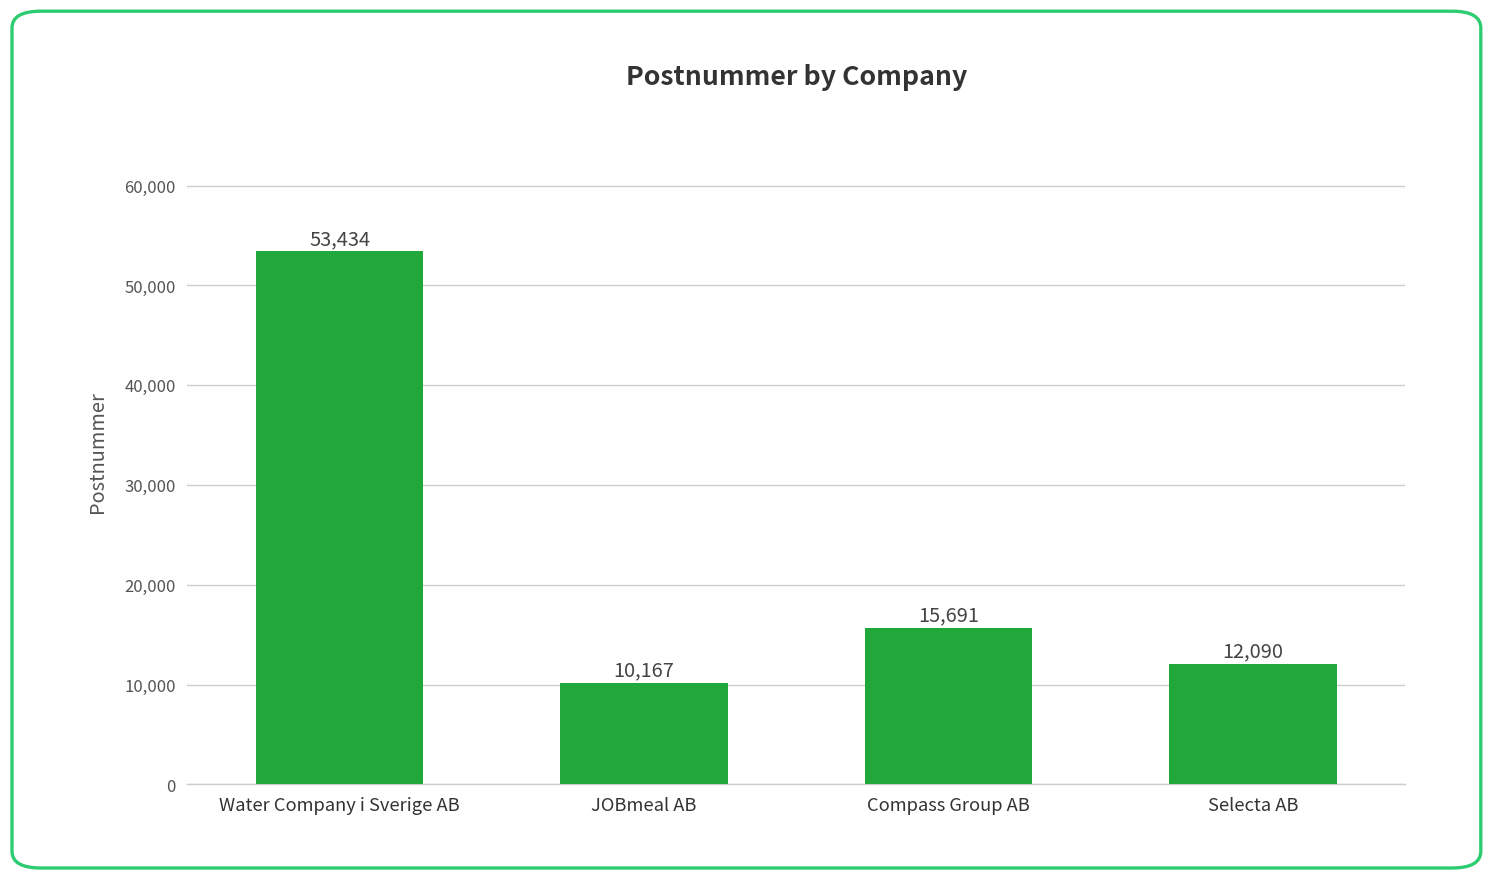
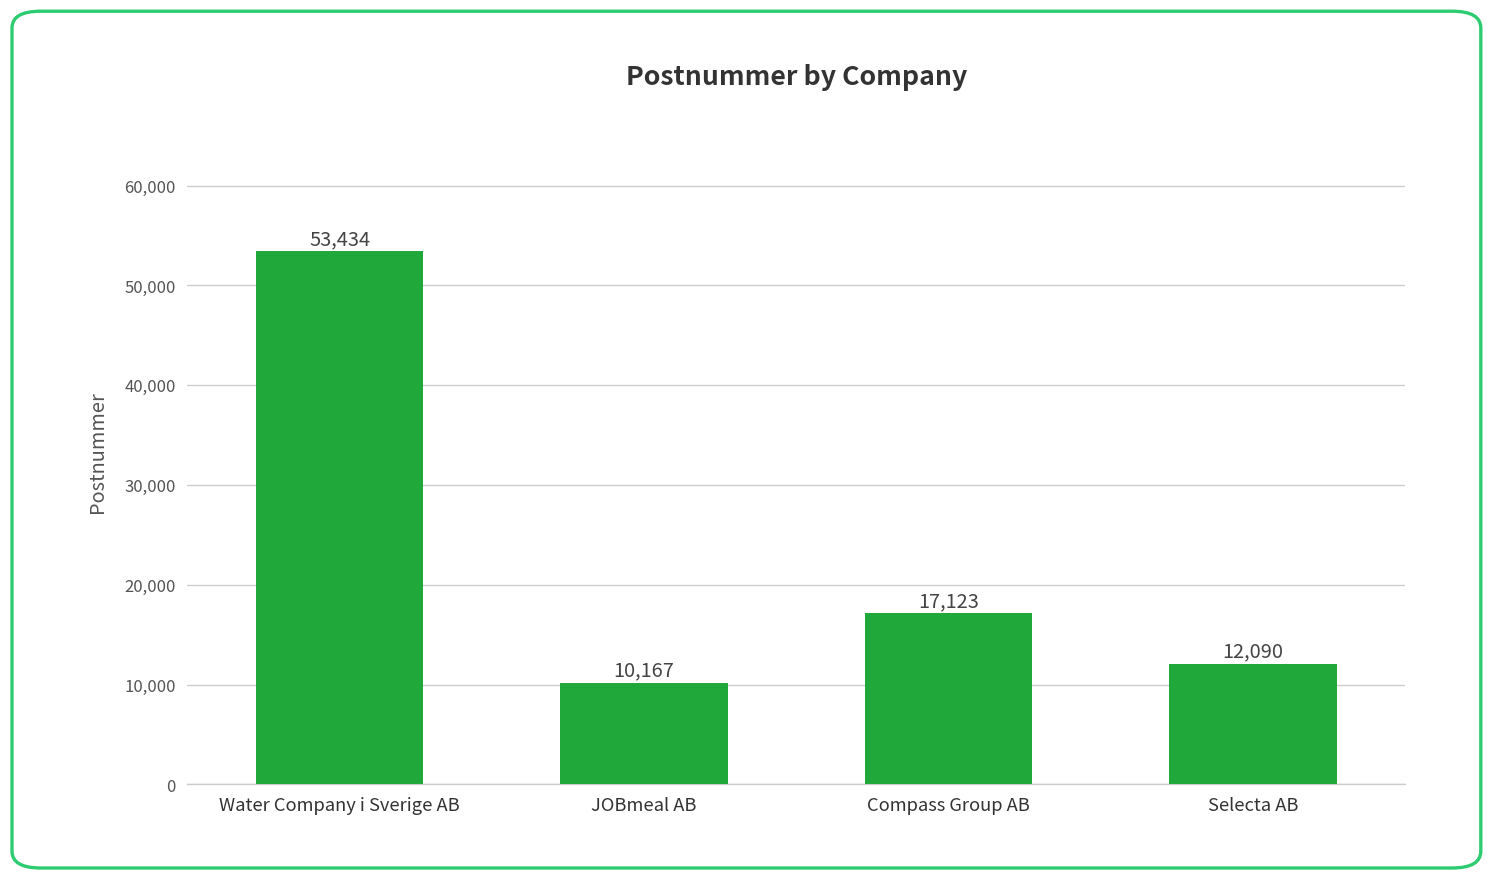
  {
    "Water Company i Sverige AB": "53,434",
    "JOBmeal AB": "10,167",
-   "Compass Group AB": "15,691",
+   "Compass Group AB": "17,123",
    "Selecta AB": "12,090"
  }
